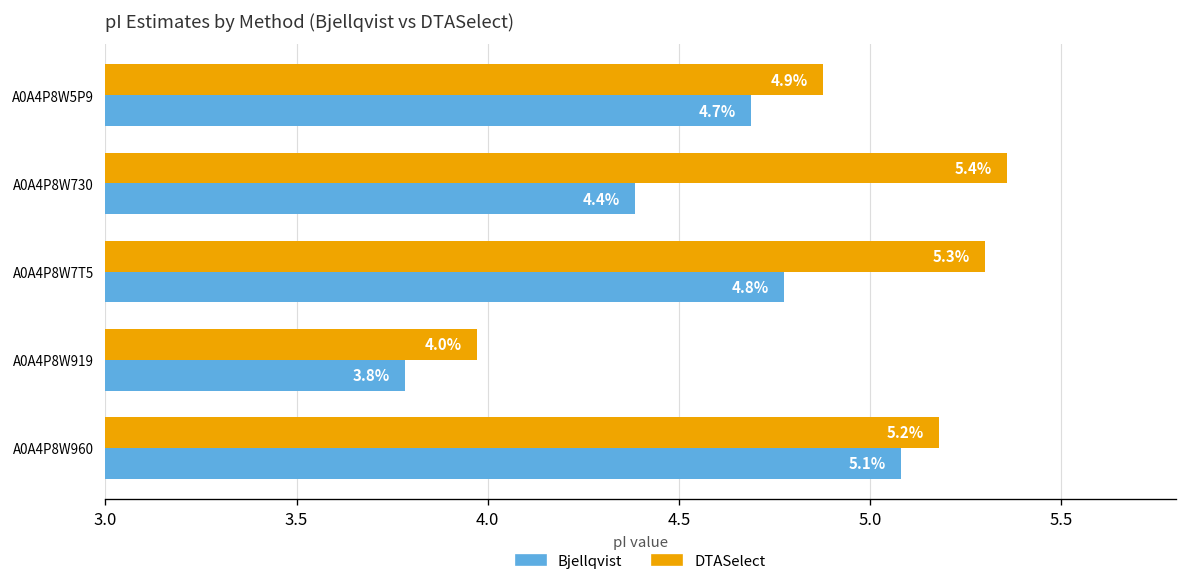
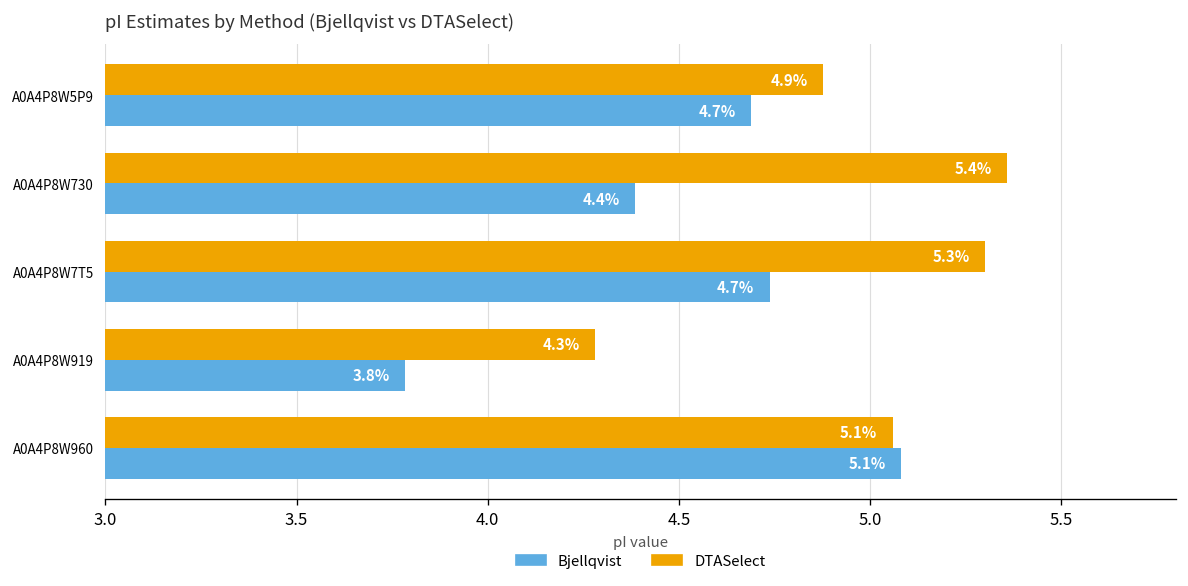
  {
    "Bjellqvist": {
      "A0A4P8W5P9": "4.7%",
      "A0A4P8W730": "4.4%",
-     "A0A4P8W7T5": "4.8%",
+     "A0A4P8W7T5": "4.7%",
      "A0A4P8W919": "3.8%",
      "A0A4P8W960": "5.1%"
    },
    "DTASelect": {
      "A0A4P8W5P9": "4.9%",
      "A0A4P8W730": "5.4%",
      "A0A4P8W7T5": "5.3%",
-     "A0A4P8W919": "4.0%",
-     "A0A4P8W960": "5.2%"
+     "A0A4P8W919": "4.3%",
+     "A0A4P8W960": "5.1%"
    }
  }
